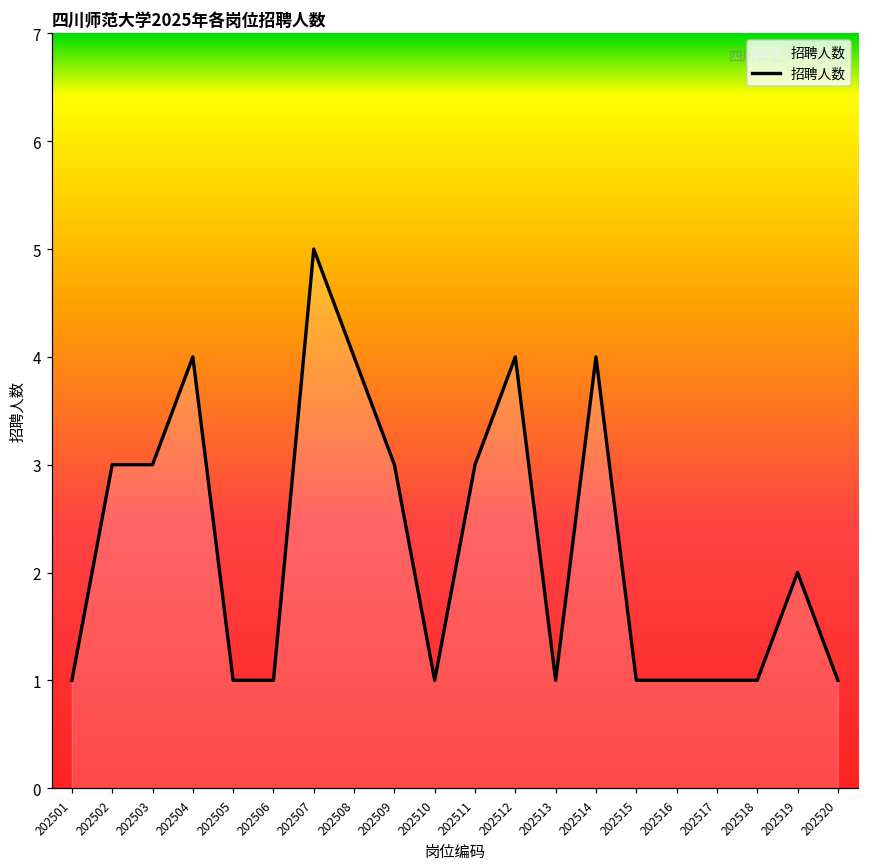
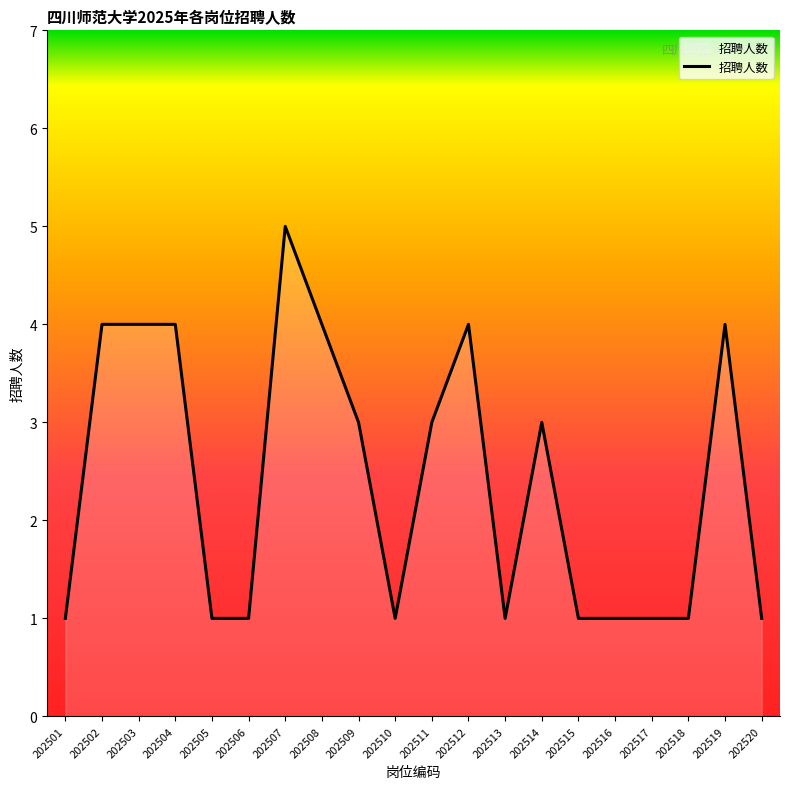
  {
    "202501": 1,
-   "202502": 3,
-   "202503": 3,
+   "202502": 4,
+   "202503": 4,
    "202504": 4,
    "202505": 1,
    "202506": 1,
    "202507": 5,
    "202508": 4,
    "202509": 3,
    "202510": 1,
    "202511": 3,
    "202512": 4,
    "202513": 1,
-   "202514": 4,
+   "202514": 3,
    "202515": 1,
    "202516": 1,
    "202517": 1,
    "202518": 1,
-   "202519": 2,
+   "202519": 4,
    "202520": 1
  }
